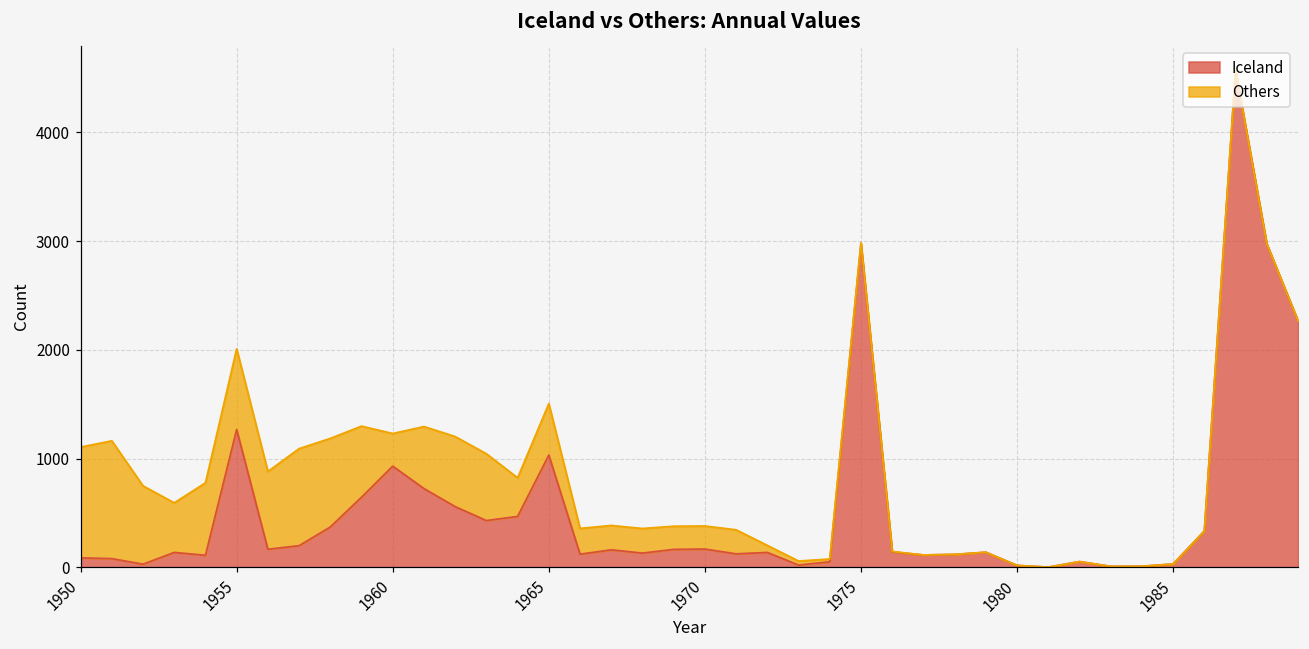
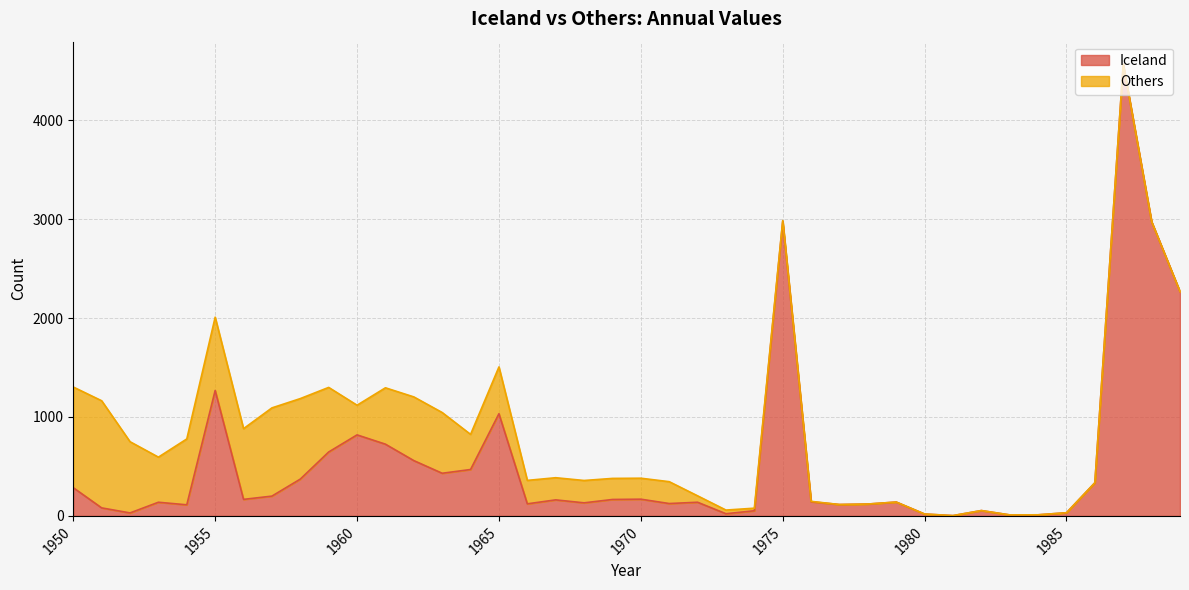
  {
    "Iceland": {
-     "1950": 100,
+     "1950": 300,
      "1955": 1300,
-     "1960": 900,
+     "1960": 800,
      "1965": 1000,
      "1970": 200
    },
    "Others": {
      "1950": 1000,
      "1955": 700,
      "1960": 300,
      "1965": 500,
      "1970": 200
    }
  }
